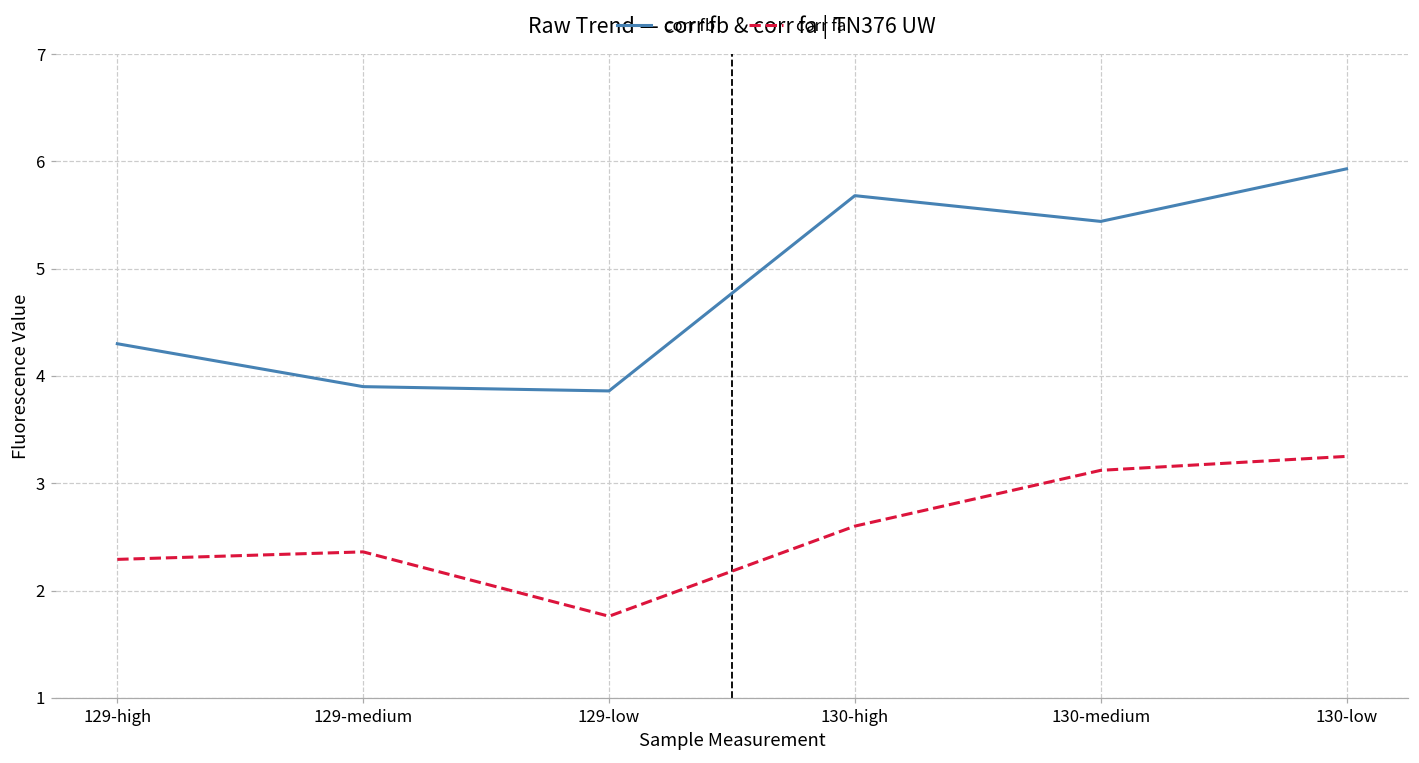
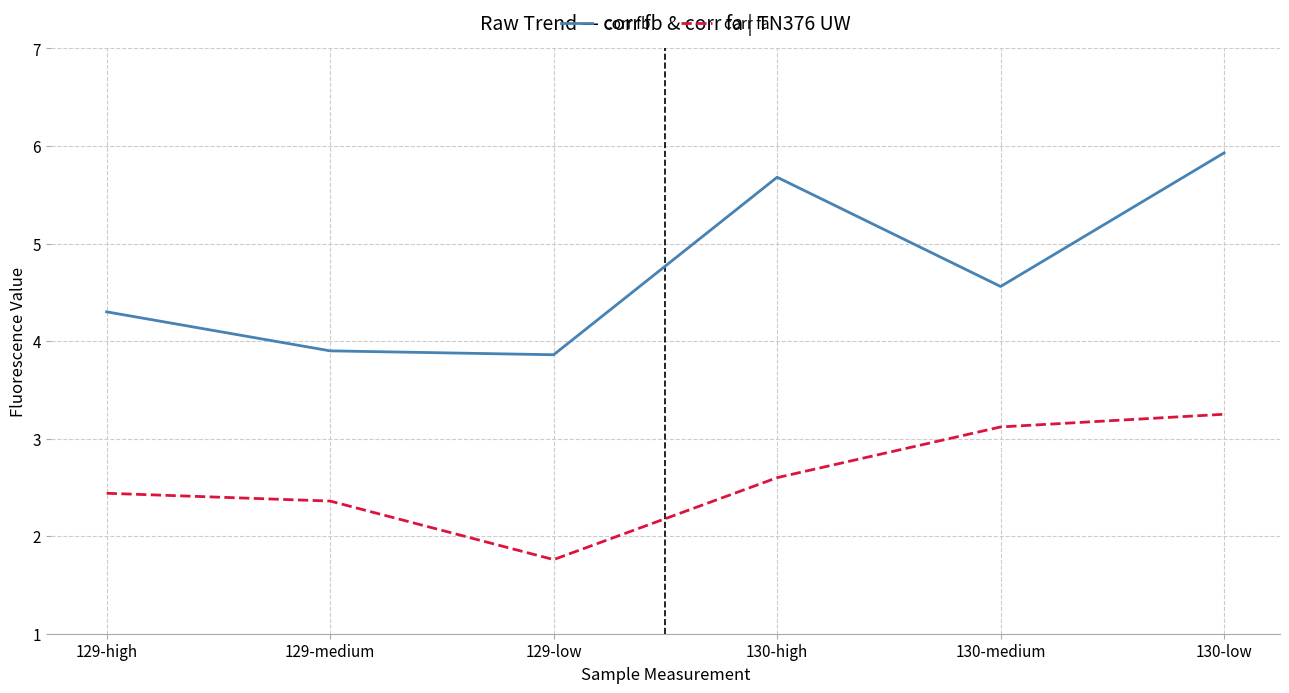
  {
    "corr fb": {
      "129-high": 4.3,
      "129-medium": 3.9,
      "129-low": 3.9,
      "130-high": 5.7,
-     "130-medium": 5.4,
+     "130-medium": 4.6,
      "130-low": 5.9
    },
    "corr fa": {
-     "129-high": 2.3,
+     "129-high": 2.4,
      "129-medium": 2.4,
      "129-low": 1.8,
      "130-high": 2.6,
      "130-medium": 3.1,
      "130-low": 3.3
    }
  }
